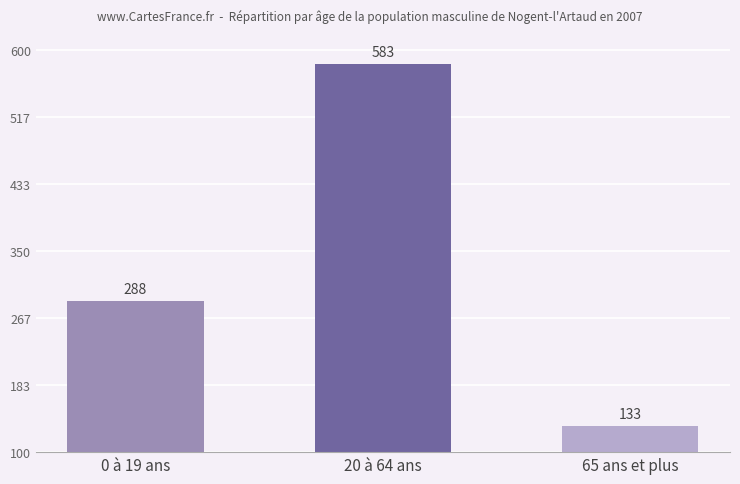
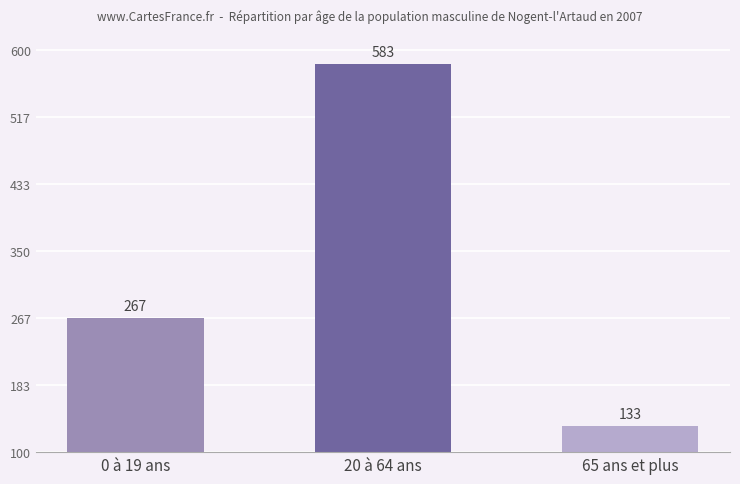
  {
-   "0 à 19 ans": 288,
+   "0 à 19 ans": 267,
    "20 à 64 ans": 583,
    "65 ans et plus": 133
  }
